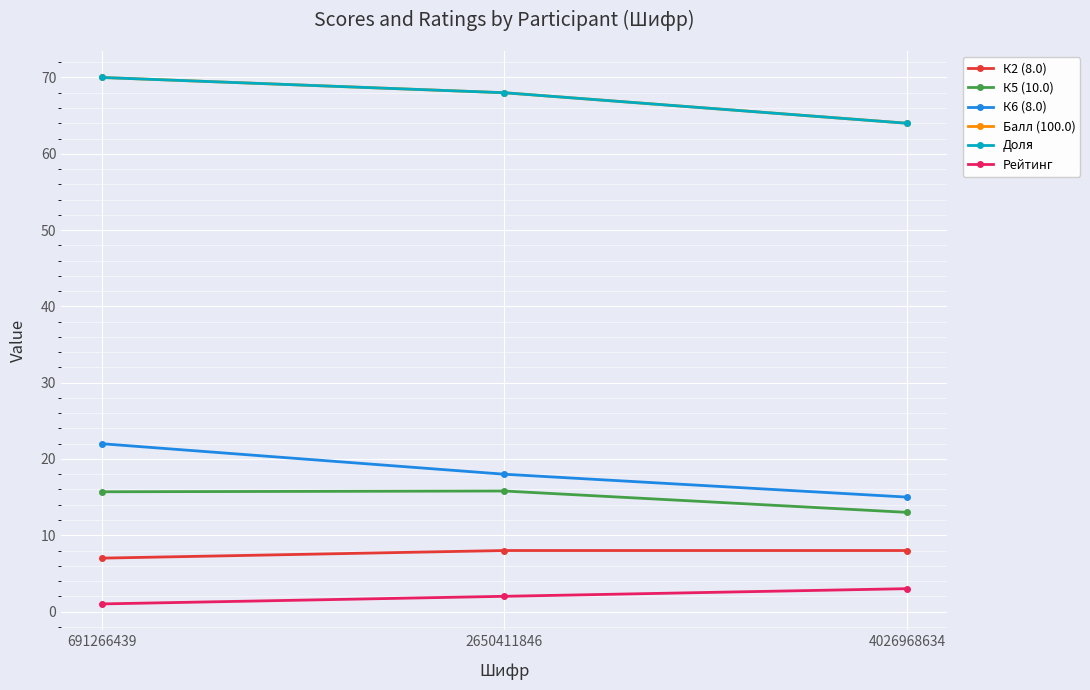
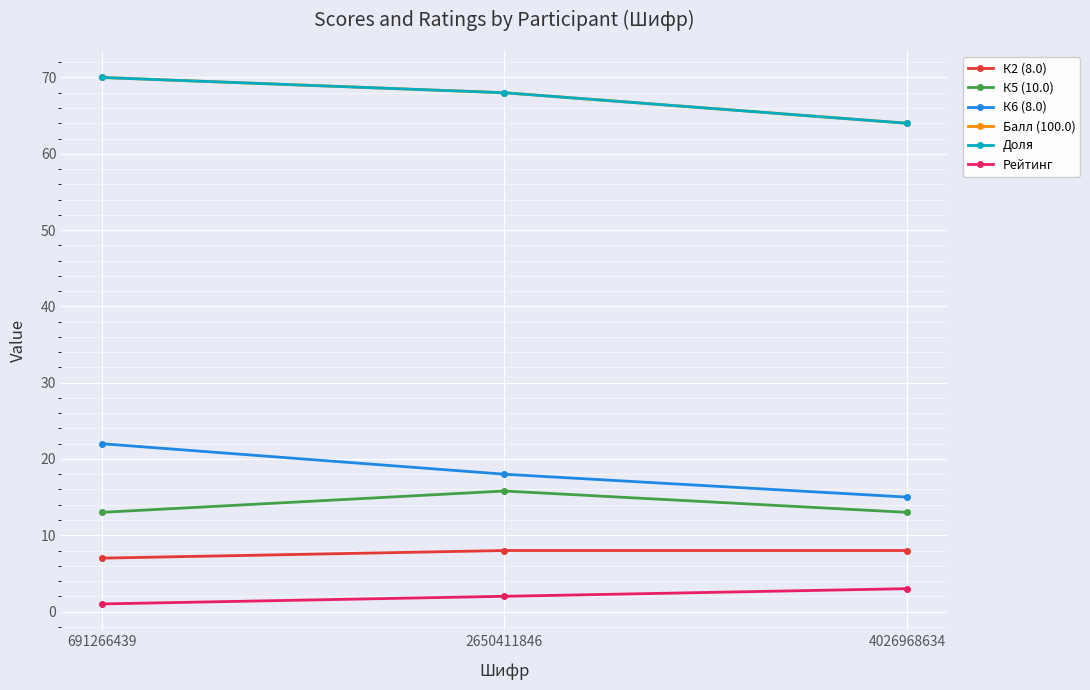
  {
    "К5 (10.0)": {
-     "691266439": 16,
+     "691266439": 13,
      "2650411846": 16,
      "4026968634": 13
    }
  }
